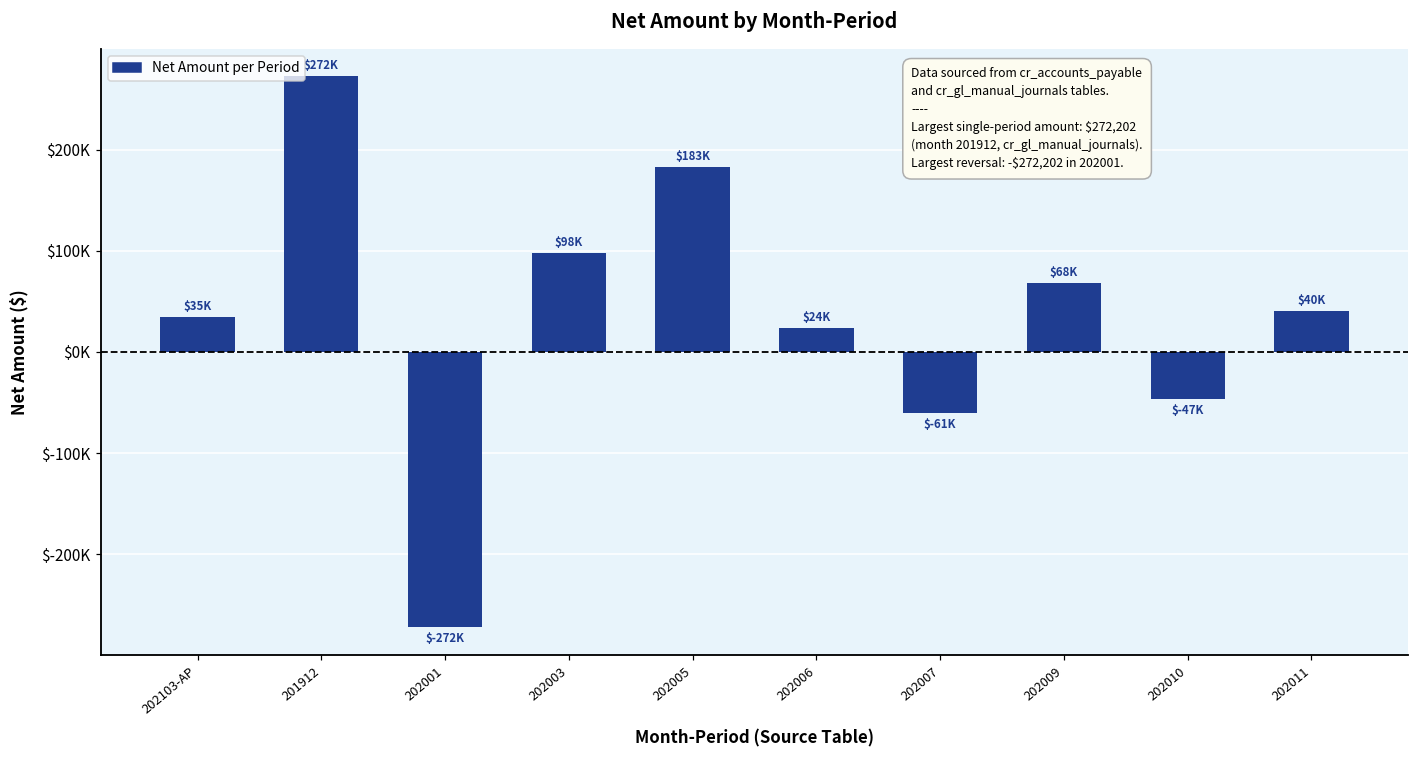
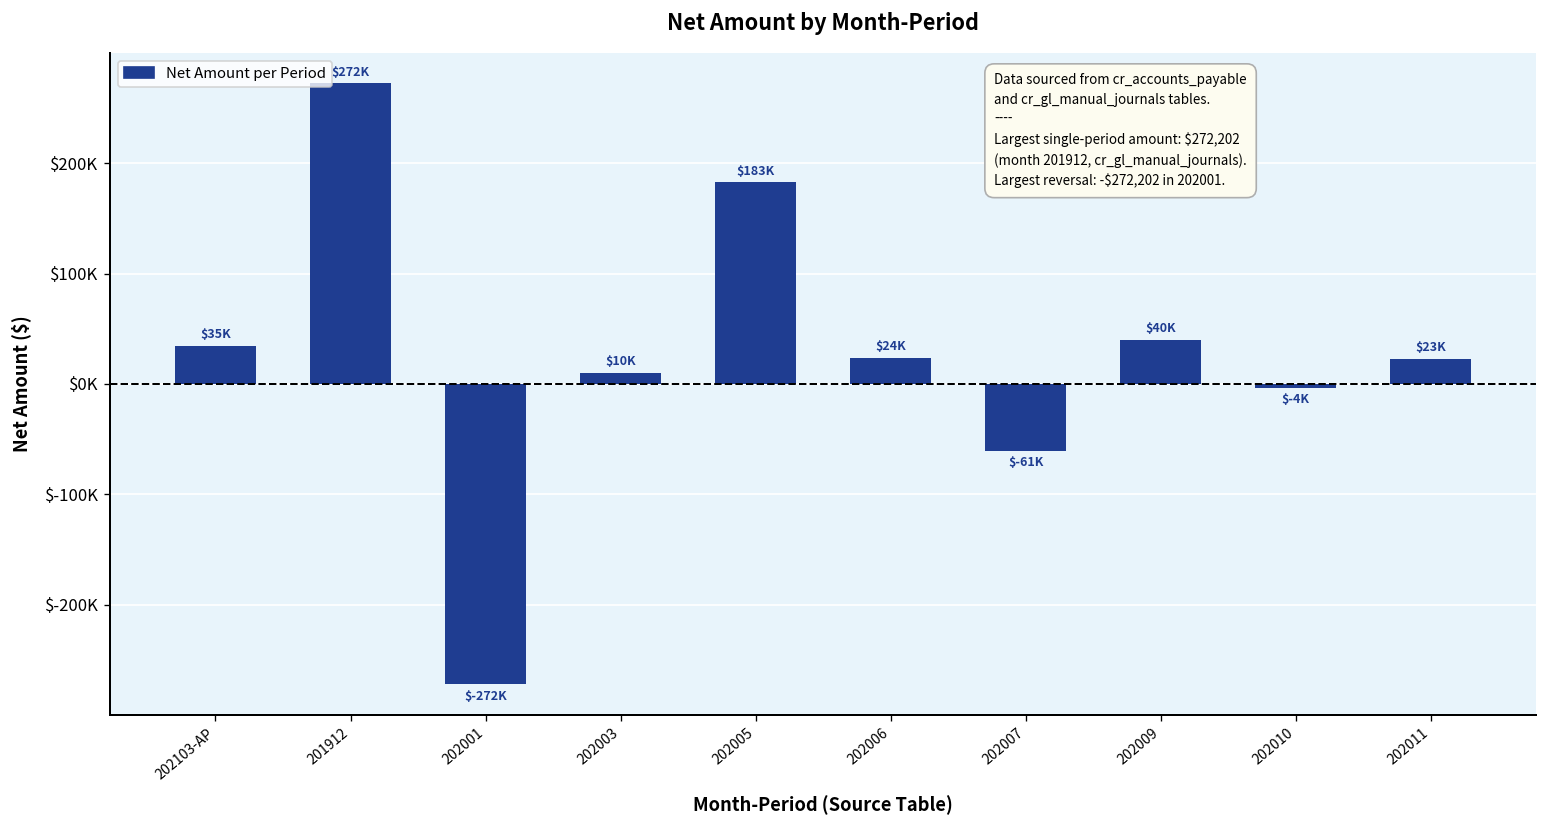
  {
    "202103-AP": "$35K",
    "202001": "$-272K",
-   "202003": "$98K",
+   "202003": "$10K",
    "202005": "$183K",
    "202006": "$24K",
    "202007": "$-61K",
-   "202009": "$68K",
-   "202010": "$-47K",
-   "202011": "$40K"
+   "202009": "$40K",
+   "202010": "$-4K",
+   "202011": "$23K"
  }
